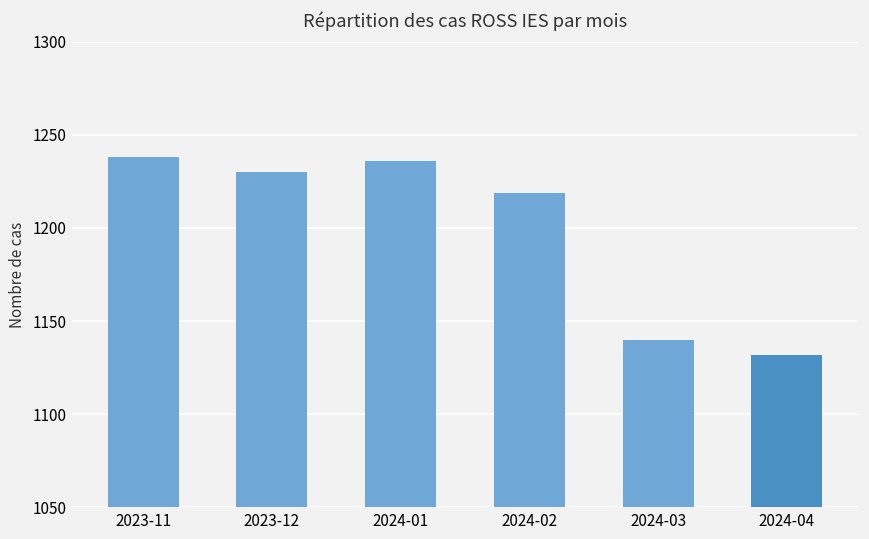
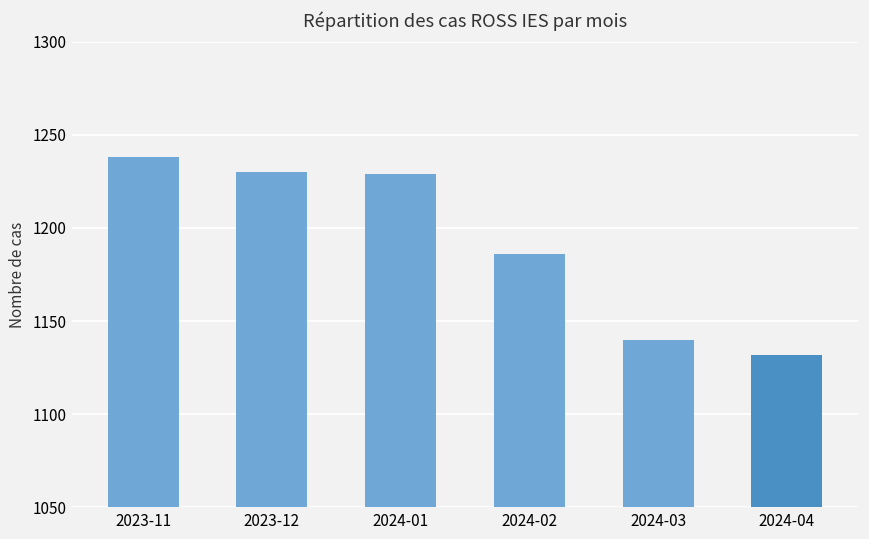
  {
    "2023-11": 1238,
    "2023-12": 1230,
-   "2024-01": 1236,
-   "2024-02": 1219,
+   "2024-01": 1229,
+   "2024-02": 1186,
    "2024-03": 1140,
    "2024-04": 1132
  }
